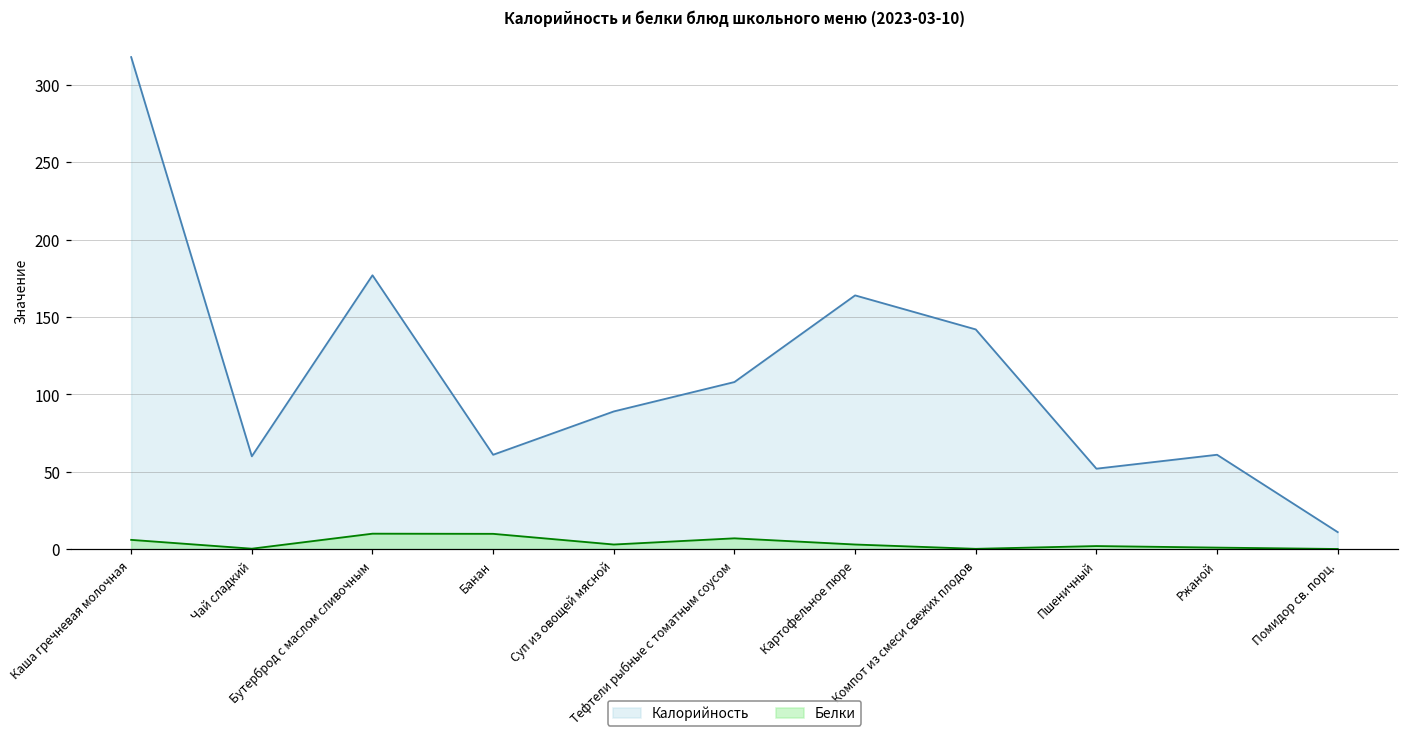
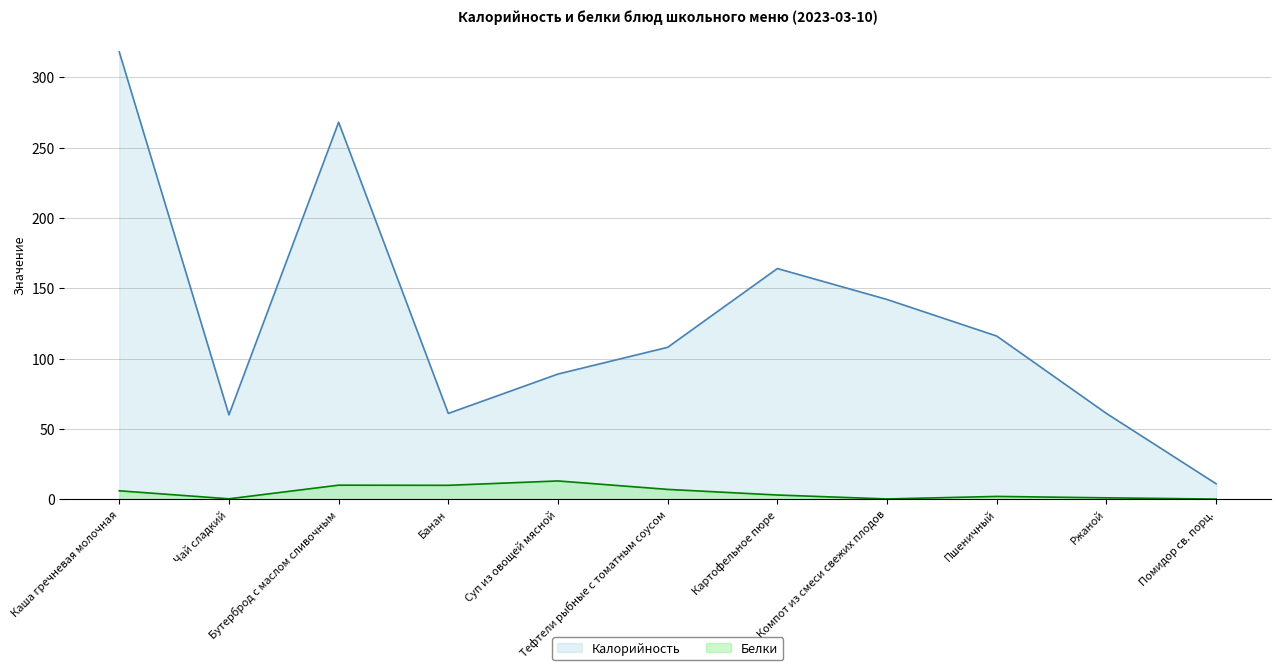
  {
    "Калорийность": {
      "Каша гречневая молочная": 318,
      "Чай сладкий": 60,
-     "Бутерброд с маслом сливочным": 177,
+     "Бутерброд с маслом сливочным": 268,
      "Банан": 61,
      "Суп из овощей мясной": 89,
      "Тефтели рыбные с томатным соусом": 108,
      "Картофельное пюре": 164,
      "Компот из смеси свежих плодов": 142,
-     "Пшеничный": 52,
+     "Пшеничный": 116,
      "Ржаной": 61,
      "Помидор св. порц.": 11
    },
    "Белки": {
      "Каша гречневая молочная": 6,
      "Чай сладкий": 0,
      "Бутерброд с маслом сливочным": 10,
      "Банан": 10,
-     "Суп из овощей мясной": 3,
+     "Суп из овощей мясной": 13,
      "Тефтели рыбные с томатным соусом": 7,
      "Картофельное пюре": 3,
      "Компот из смеси свежих плодов": 0,
      "Пшеничный": 2,
      "Ржаной": 1,
      "Помидор св. порц.": 0
    }
  }
